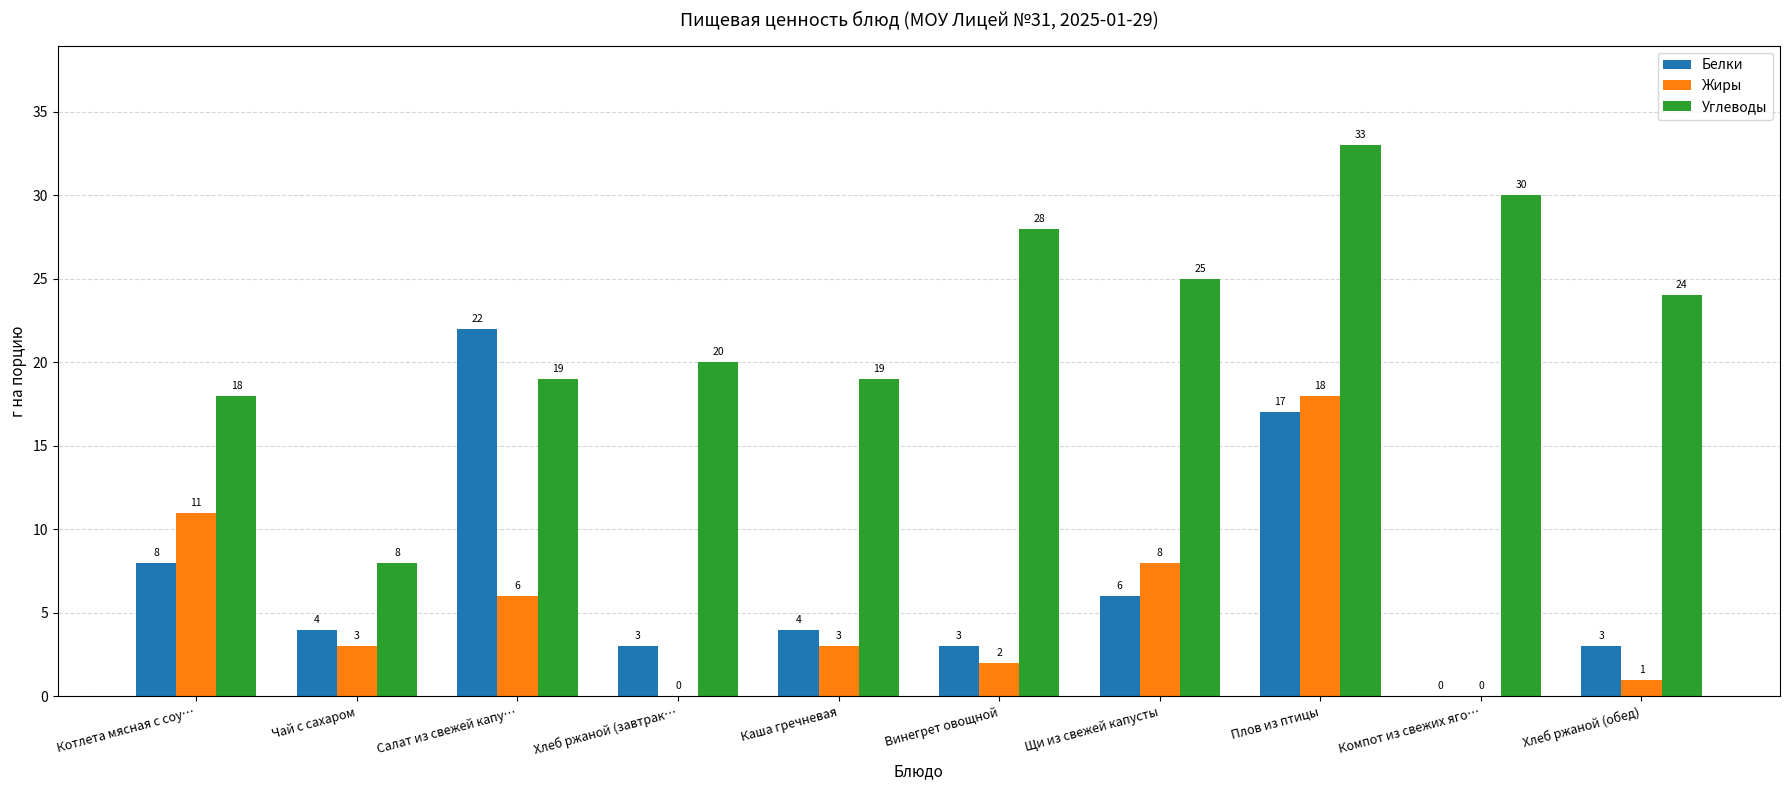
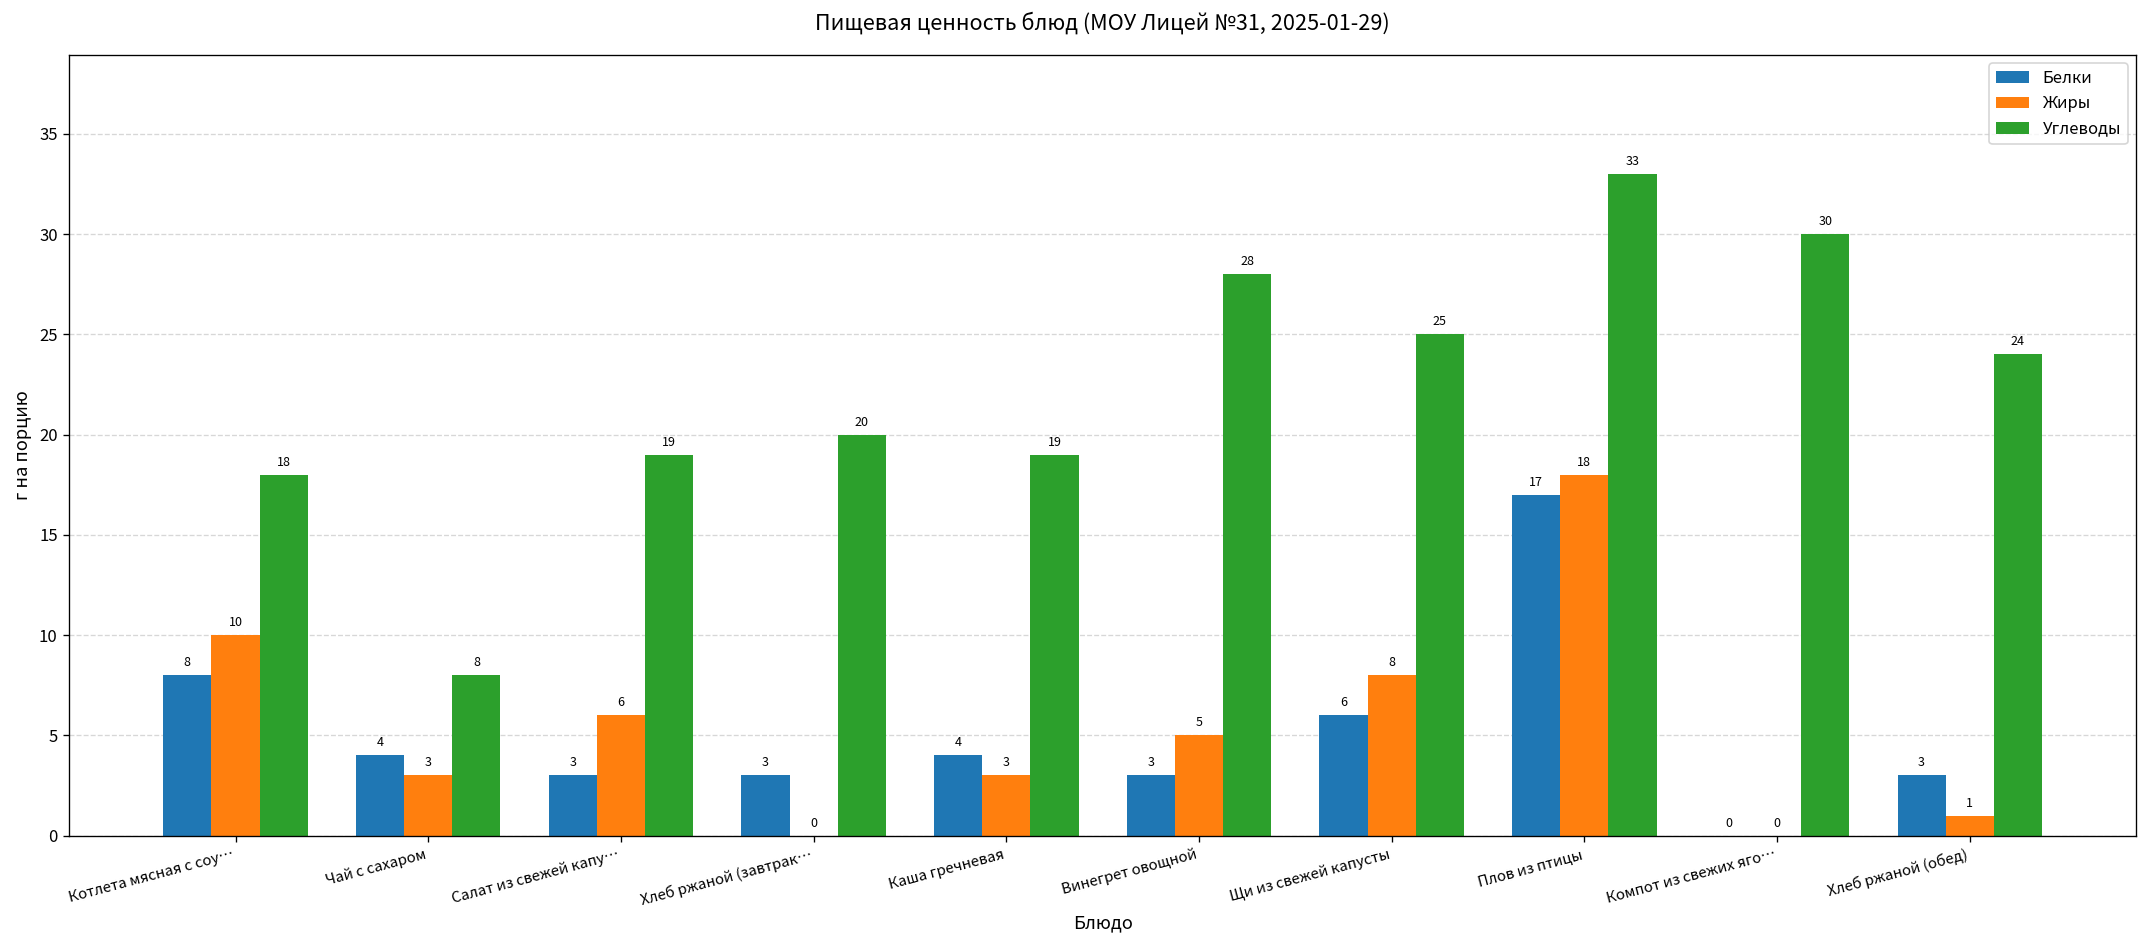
  {
    "Белки": {
      "Котлета мясная с соу…": 8,
      "Чай с сахаром": 4,
-     "Салат из свежей капу…": 22,
+     "Салат из свежей капу…": 3,
      "Хлеб ржаной (завтрак…": 3,
      "Каша гречневая": 4,
      "Винегрет овощной": 3,
      "Щи из свежей капусты": 6,
      "Плов из птицы": 17,
      "Компот из свежих яго…": 0,
      "Хлеб ржаной (обед)": 3
    },
    "Жиры": {
-     "Котлета мясная с соу…": 11,
+     "Котлета мясная с соу…": 10,
      "Чай с сахаром": 3,
      "Салат из свежей капу…": 6,
      "Хлеб ржаной (завтрак…": 0,
      "Каша гречневая": 3,
-     "Винегрет овощной": 2,
+     "Винегрет овощной": 5,
      "Щи из свежей капусты": 8,
      "Плов из птицы": 18,
      "Компот из свежих яго…": 0,
      "Хлеб ржаной (обед)": 1
    },
    "Углеводы": {
      "Котлета мясная с соу…": 18,
      "Чай с сахаром": 8,
      "Салат из свежей капу…": 19,
      "Хлеб ржаной (завтрак…": 20,
      "Каша гречневая": 19,
      "Винегрет овощной": 28,
      "Щи из свежей капусты": 25,
      "Плов из птицы": 33,
      "Компот из свежих яго…": 30,
      "Хлеб ржаной (обед)": 24
    }
  }
